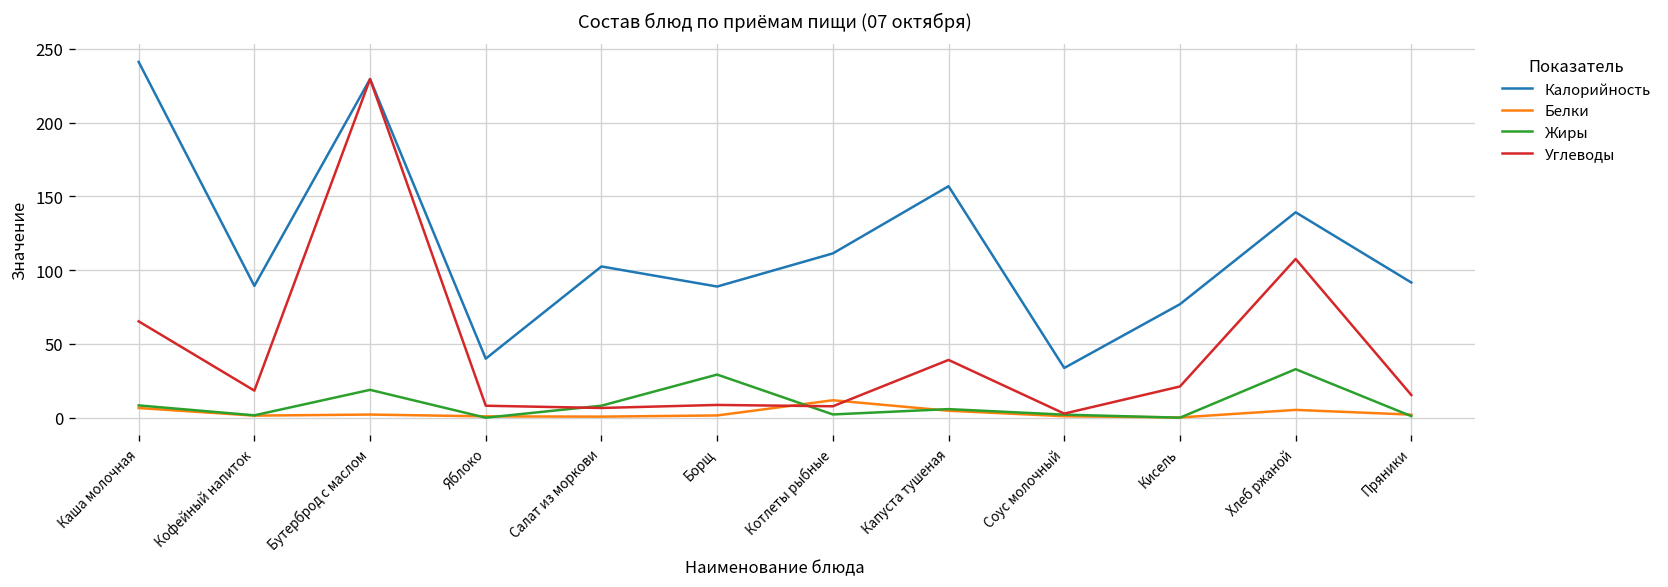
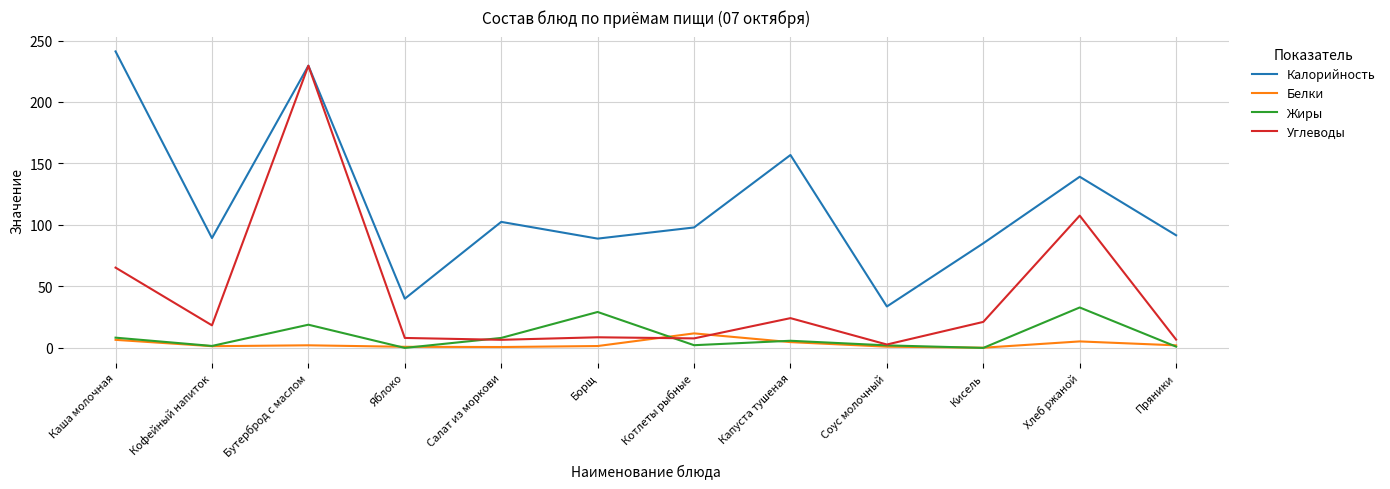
  {
    "Калорийность": {
      "Каша молочная": 241,
      "Кофейный напиток": 89,
      "Яблоко": 40,
      "Салат из моркови": 102,
      "Борщ": 89,
-     "Котлеты рыбные": 111,
+     "Котлеты рыбные": 98,
      "Капуста тушеная": 157,
      "Соус молочный": 34,
-     "Кисель": 77,
+     "Кисель": 85,
      "Хлеб ржаной": 139,
      "Пряники": 92
    },
    "Белки": {
      "Бутерброд с маслом": 2,
      "Салат из моркови": 1,
      "Борщ": 2,
      "Котлеты рыбные": 12,
      "Хлеб ржаной": 5
    },
    "Жиры": {
      "Бутерброд с маслом": 19,
      "Борщ": 29,
      "Котлеты рыбные": 2,
      "Хлеб ржаной": 33
    },
    "Углеводы": {
      "Каша молочная": 65,
      "Кофейный напиток": 18,
      "Яблоко": 8,
      "Борщ": 9,
      "Котлеты рыбные": 8,
-     "Капуста тушеная": 39,
+     "Капуста тушеная": 24,
      "Кисель": 21,
      "Хлеб ржаной": 108,
-     "Пряники": 15
+     "Пряники": 7
    }
  }
